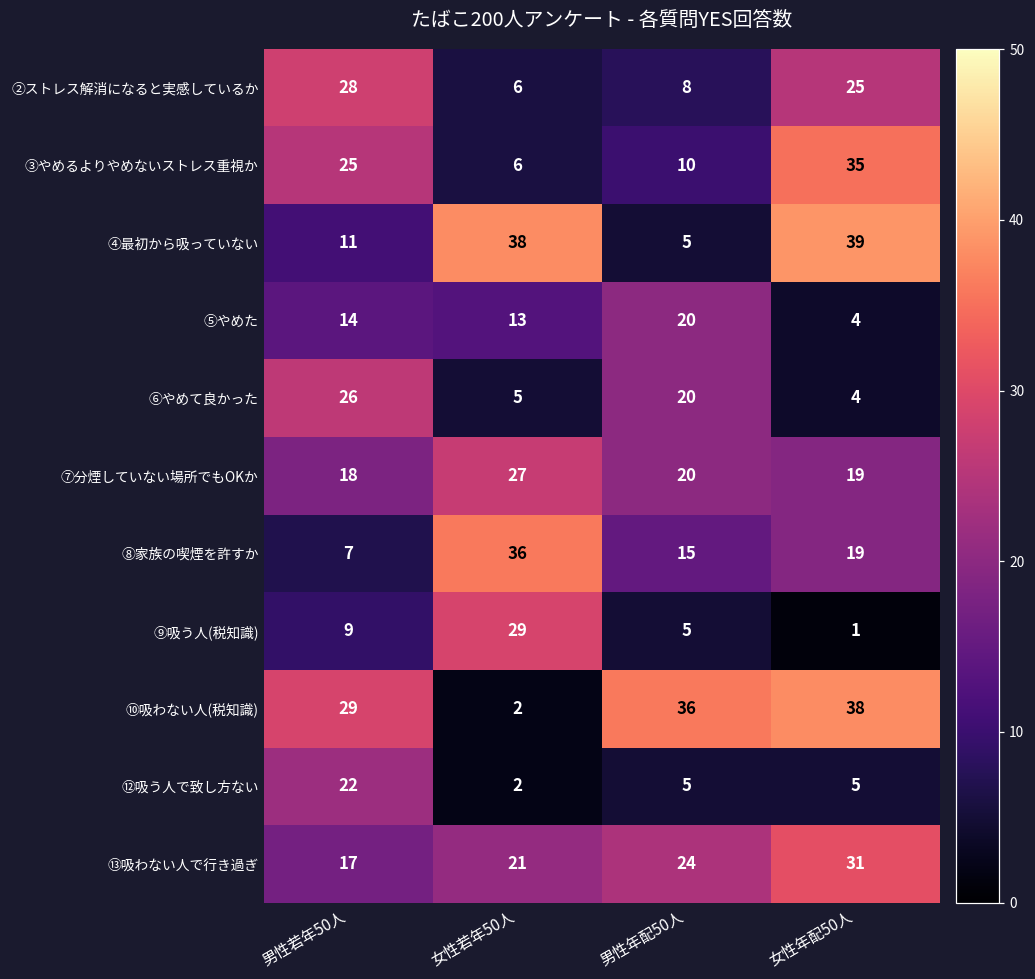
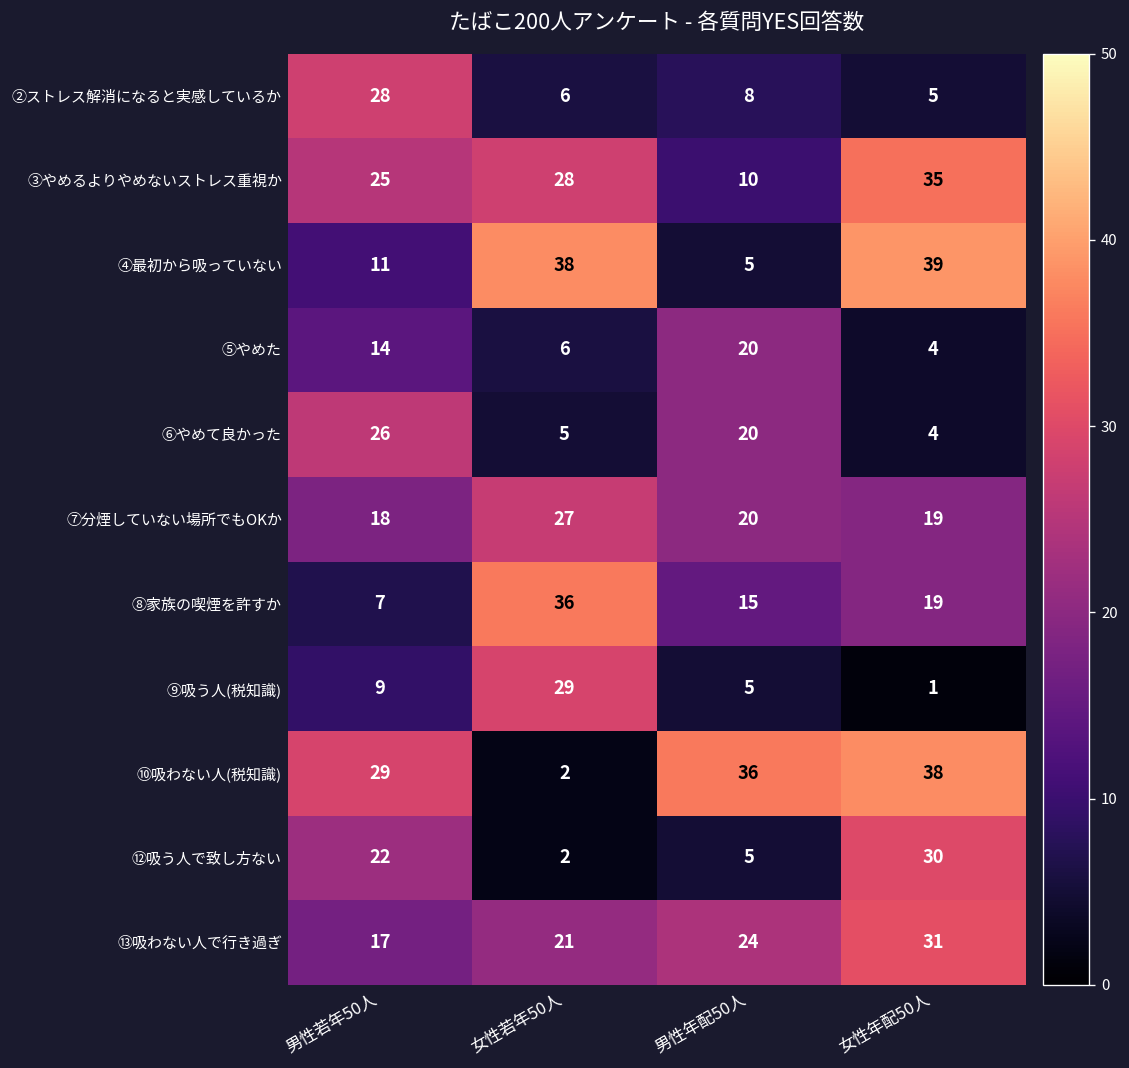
  {
    "②ストレス解消になると実感しているか": {
      "男性若年50人": 28,
      "女性若年50人": 6,
      "男性年配50人": 8,
-     "女性年配50人": 25
+     "女性年配50人": 5
    },
    "③やめるよりやめないストレス重視か": {
      "男性若年50人": 25,
-     "女性若年50人": 6,
+     "女性若年50人": 28,
      "男性年配50人": 10,
      "女性年配50人": 35
    },
    "④最初から吸っていない": {
      "男性若年50人": 11,
      "女性若年50人": 38,
      "男性年配50人": 5,
      "女性年配50人": 39
    },
    "⑤やめた": {
      "男性若年50人": 14,
-     "女性若年50人": 13,
+     "女性若年50人": 6,
      "男性年配50人": 20,
      "女性年配50人": 4
    },
    "⑥やめて良かった": {
      "男性若年50人": 26,
      "女性若年50人": 5,
      "男性年配50人": 20,
      "女性年配50人": 4
    },
    "⑦分煙していない場所でもOKか": {
      "男性若年50人": 18,
      "女性若年50人": 27,
      "男性年配50人": 20,
      "女性年配50人": 19
    },
    "⑧家族の喫煙を許すか": {
      "男性若年50人": 7,
      "女性若年50人": 36,
      "男性年配50人": 15,
      "女性年配50人": 19
    },
    "⑨吸う人(税知識)": {
      "男性若年50人": 9,
      "女性若年50人": 29,
      "男性年配50人": 5,
      "女性年配50人": 1
    },
    "⑩吸わない人(税知識)": {
      "男性若年50人": 29,
      "女性若年50人": 2,
      "男性年配50人": 36,
      "女性年配50人": 38
    },
    "⑫吸う人で致し方ない": {
      "男性若年50人": 22,
      "女性若年50人": 2,
      "男性年配50人": 5,
-     "女性年配50人": 5
+     "女性年配50人": 30
    },
    "⑬吸わない人で行き過ぎ": {
      "男性若年50人": 17,
      "女性若年50人": 21,
      "男性年配50人": 24,
      "女性年配50人": 31
    }
  }
